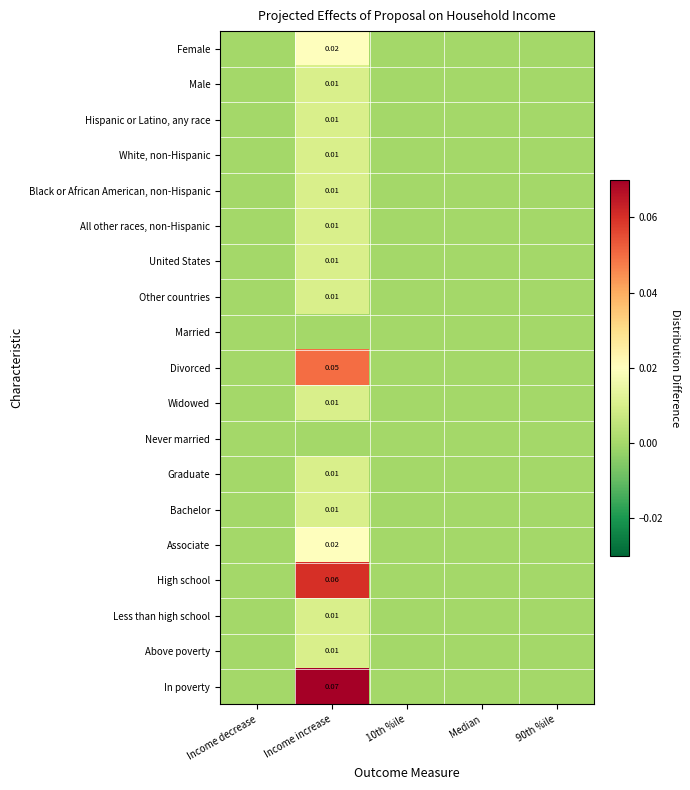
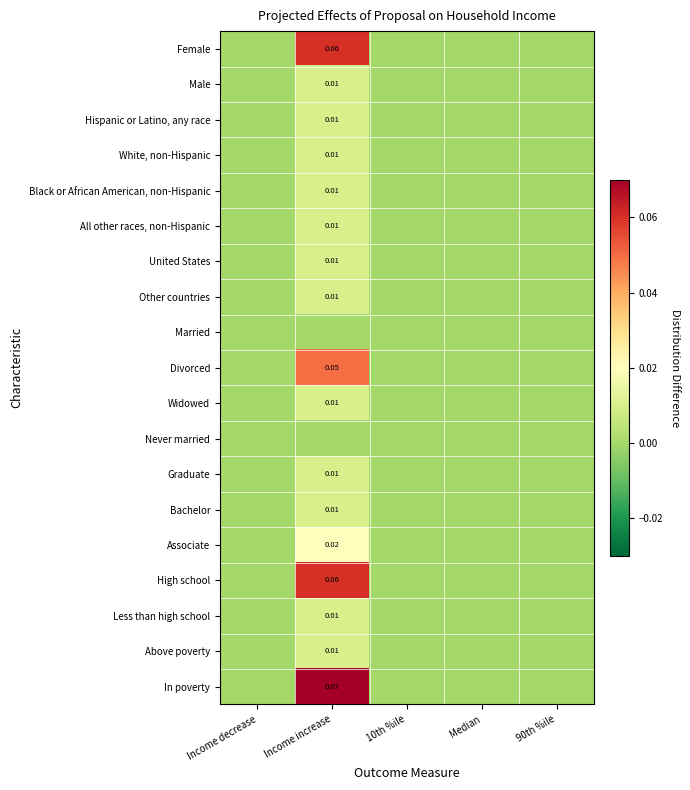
  {
    "Female": {
-     "Income increase": 0.02
+     "Income increase": 0.06
    },
    "Male": {
      "Income increase": 0.01
    },
    "Hispanic or Latino, any race": {
      "Income increase": 0.01
    },
    "White, non-Hispanic": {
      "Income increase": 0.01
    },
    "Black or African American, non-Hispanic": {
      "Income increase": 0.01
    },
    "All other races, non-Hispanic": {
      "Income increase": 0.01
    },
    "United States": {
      "Income increase": 0.01
    },
    "Other countries": {
      "Income increase": 0.01
    },
    "Divorced": {
      "Income increase": 0.05
    },
    "Widowed": {
      "Income increase": 0.01
    },
    "Graduate": {
      "Income increase": 0.01
    },
    "Bachelor": {
      "Income increase": 0.01
    },
    "Associate": {
      "Income increase": 0.02
    },
    "High school": {
      "Income increase": 0.06
    },
    "Less than high school": {
      "Income increase": 0.01
    },
    "Above poverty": {
      "Income increase": 0.01
    },
    "In poverty": {
      "Income increase": 0.07
    }
  }
